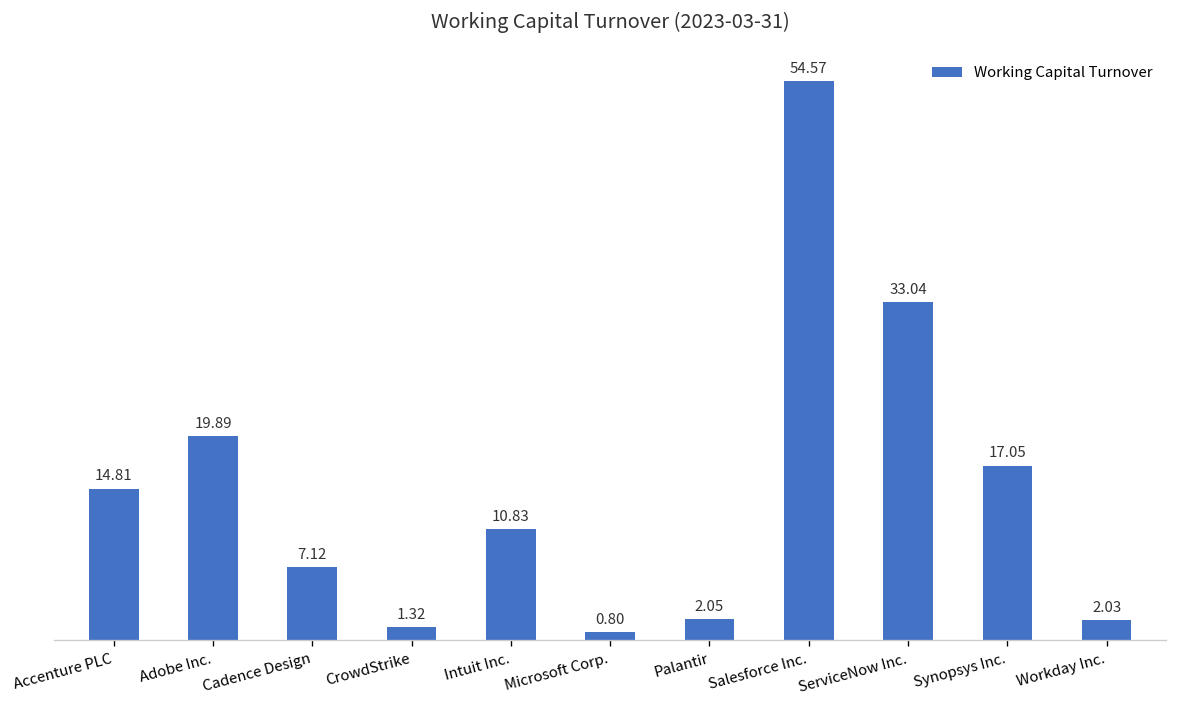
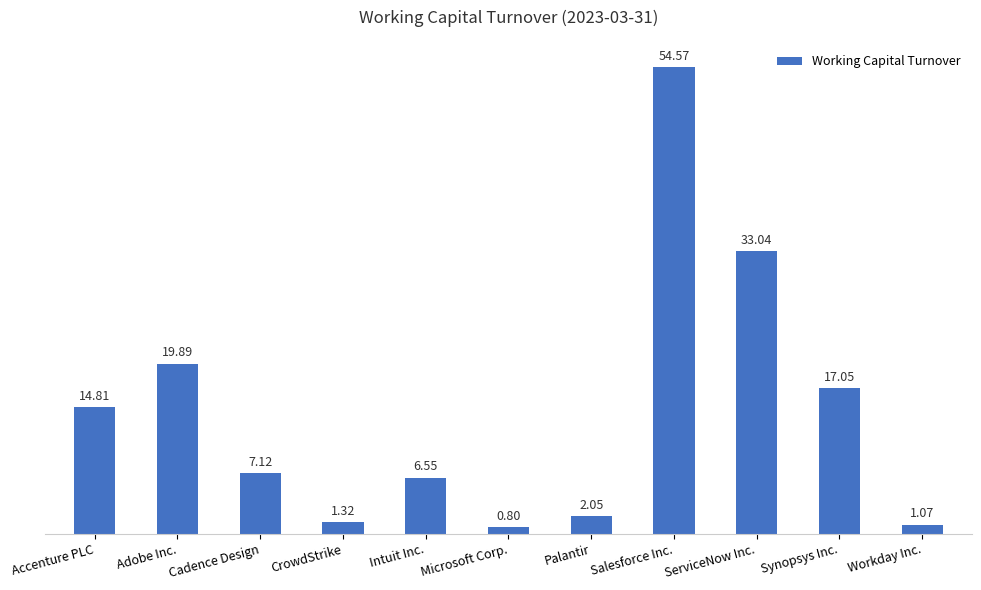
  {
    "Accenture PLC": 14.81,
    "Adobe Inc.": 19.89,
    "Cadence Design": 7.12,
    "CrowdStrike": 1.32,
-   "Intuit Inc.": 10.83,
+   "Intuit Inc.": 6.55,
    "Microsoft Corp.": 0.80,
    "Palantir": 2.05,
    "Salesforce Inc.": 54.57,
    "ServiceNow Inc.": 33.04,
    "Synopsys Inc.": 17.05,
-   "Workday Inc.": 2.03
+   "Workday Inc.": 1.07
  }
